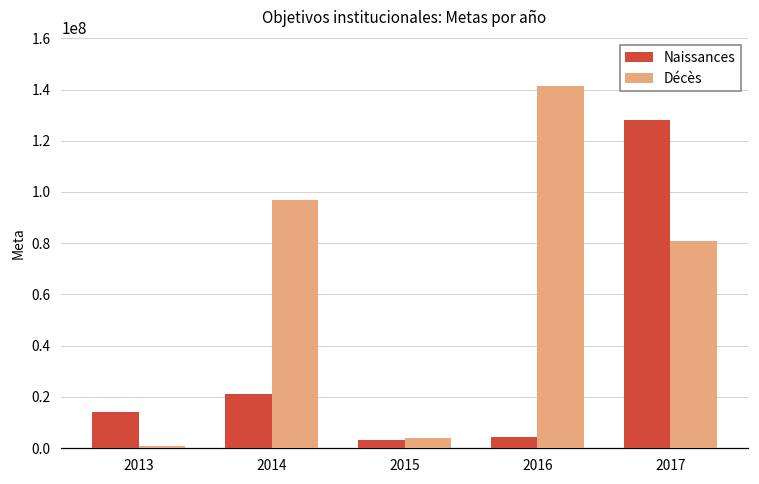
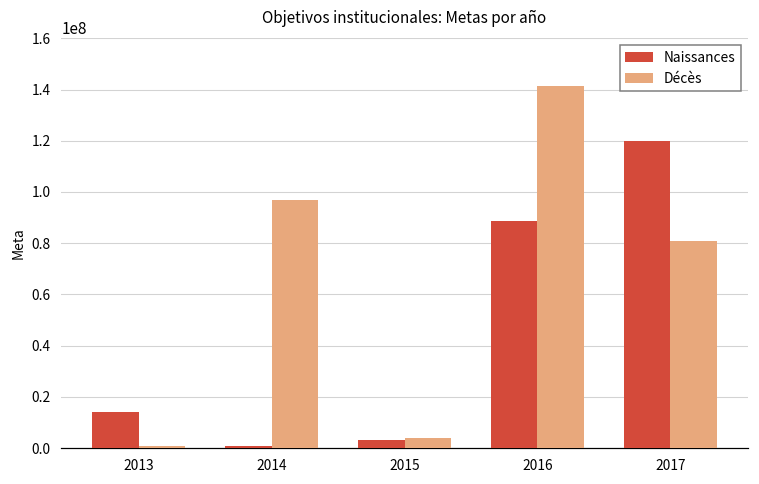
  {
    "Naissances": {
      "2013": 14000000,
-     "2014": 21000000,
+     "2014": 1000000,
      "2015": 3000000,
-     "2016": 4000000,
-     "2017": 128000000
+     "2016": 89000000,
+     "2017": 120000000
    },
    "Décès": {
      "2014": 97000000,
      "2015": 4000000,
      "2016": 141000000,
      "2017": 81000000
    }
  }
